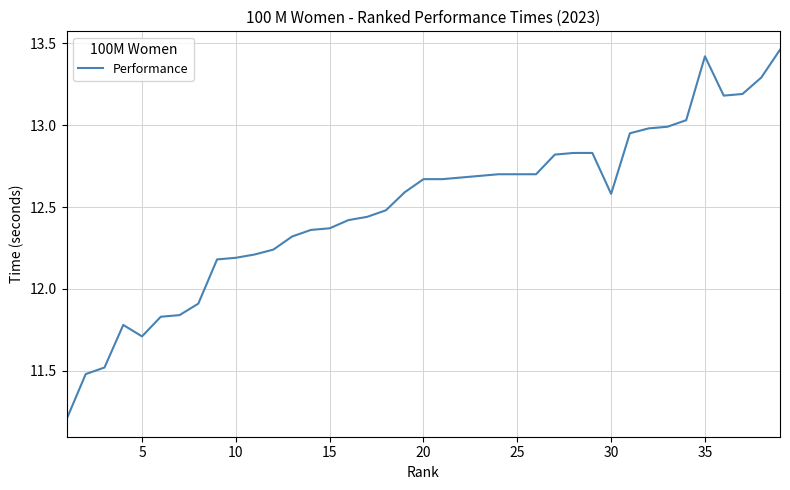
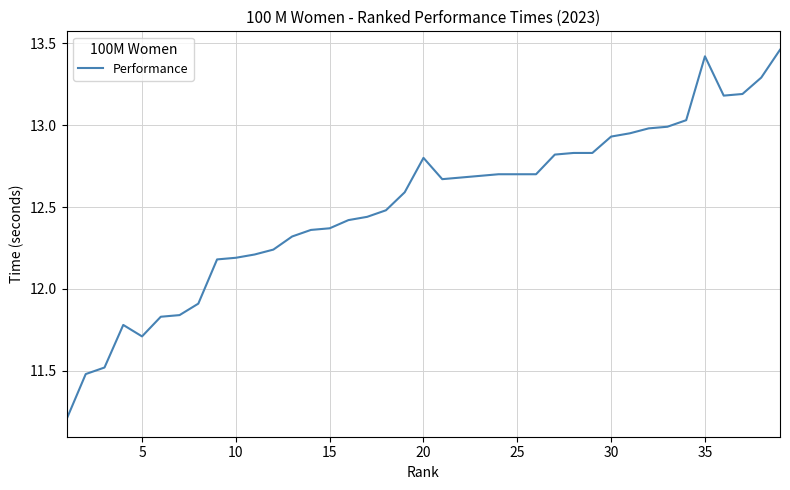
  {
    "5": 11.71,
    "10": 12.19,
    "15": 12.37,
-   "20": 12.67,
+   "20": 12.80,
    "25": 12.70,
-   "30": 12.58,
+   "30": 12.93,
    "35": 13.42
  }
